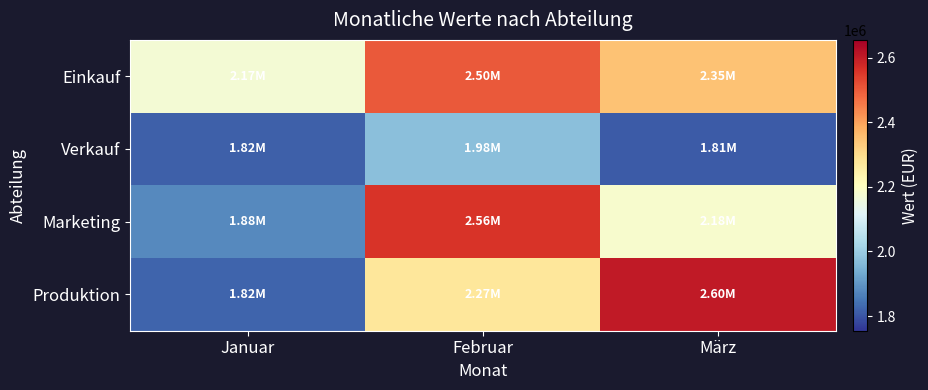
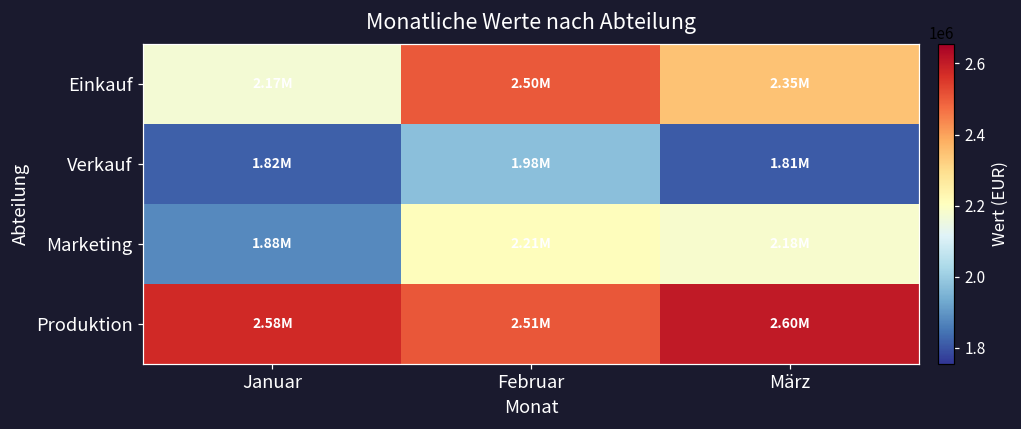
  {
    "Einkauf": {
      "Februar": "2.50M",
      "März": "2.35M"
    },
    "Verkauf": {
      "Januar": "1.82M",
      "Februar": "1.98M",
      "März": "1.81M"
    },
    "Marketing": {
      "Januar": "1.88M",
-     "Februar": "2.56M",
+     "Februar": "2.21M",
      "März": "2.18M"
    },
    "Produktion": {
-     "Januar": "1.82M",
-     "Februar": "2.27M",
+     "Januar": "2.58M",
+     "Februar": "2.51M",
      "März": "2.60M"
    }
  }
